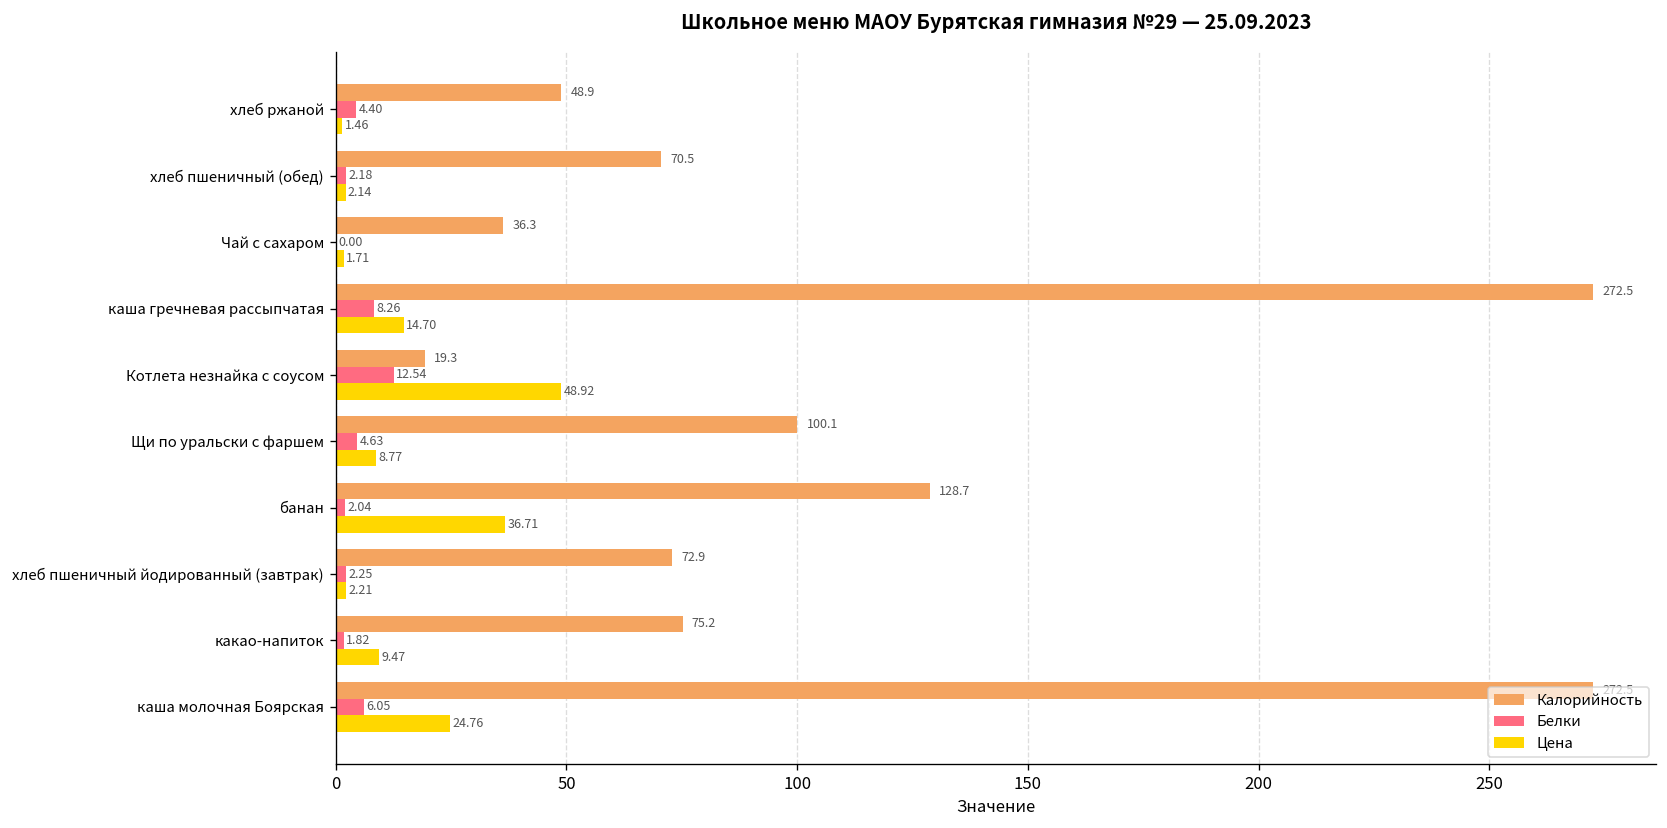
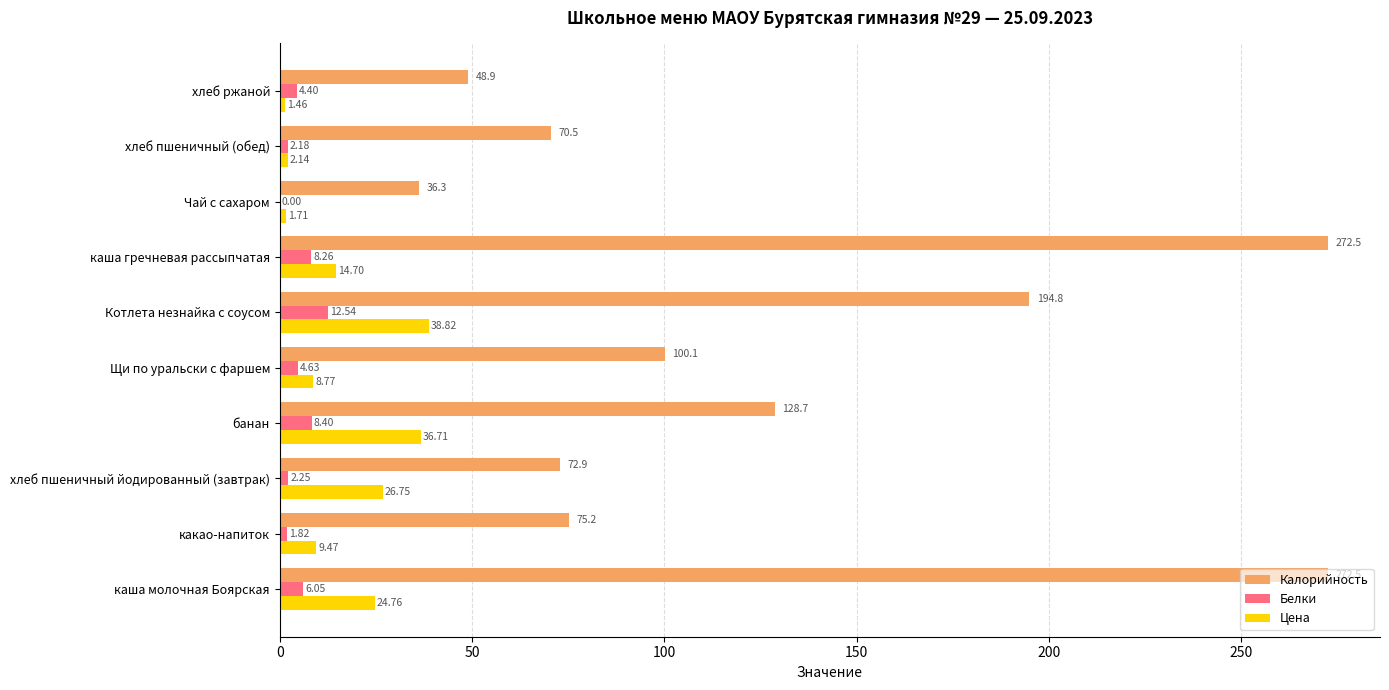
  {
    "Калорийность": {
      "хлеб ржаной": 48.9,
      "хлеб пшеничный (обед)": 70.5,
      "Чай с сахаром": 36.3,
      "каша гречневая рассыпчатая": 272.5,
-     "Котлета незнайка с соусом": 19.3,
+     "Котлета незнайка с соусом": 194.8,
      "Щи по уральски с фаршем": 100.1,
      "банан": 128.7,
      "хлеб пшеничный йодированный (завтрак)": 72.9,
      "какао-напиток": 75.2
    },
    "Белки": {
      "хлеб ржаной": 4.40,
      "хлеб пшеничный (обед)": 2.18,
      "Чай с сахаром": 0.00,
      "каша гречневая рассыпчатая": 8.26,
      "Котлета незнайка с соусом": 12.54,
      "Щи по уральски с фаршем": 4.63,
-     "банан": 2.04,
+     "банан": 8.40,
      "хлеб пшеничный йодированный (завтрак)": 2.25,
      "какао-напиток": 1.82,
      "каша молочная Боярская": 6.05
    },
    "Цена": {
      "хлеб ржаной": 1.46,
      "хлеб пшеничный (обед)": 2.14,
      "Чай с сахаром": 1.71,
      "каша гречневая рассыпчатая": 14.70,
-     "Котлета незнайка с соусом": 48.92,
+     "Котлета незнайка с соусом": 38.82,
      "Щи по уральски с фаршем": 8.77,
      "банан": 36.71,
-     "хлеб пшеничный йодированный (завтрак)": 2.21,
+     "хлеб пшеничный йодированный (завтрак)": 26.75,
      "какао-напиток": 9.47,
      "каша молочная Боярская": 24.76
    }
  }
